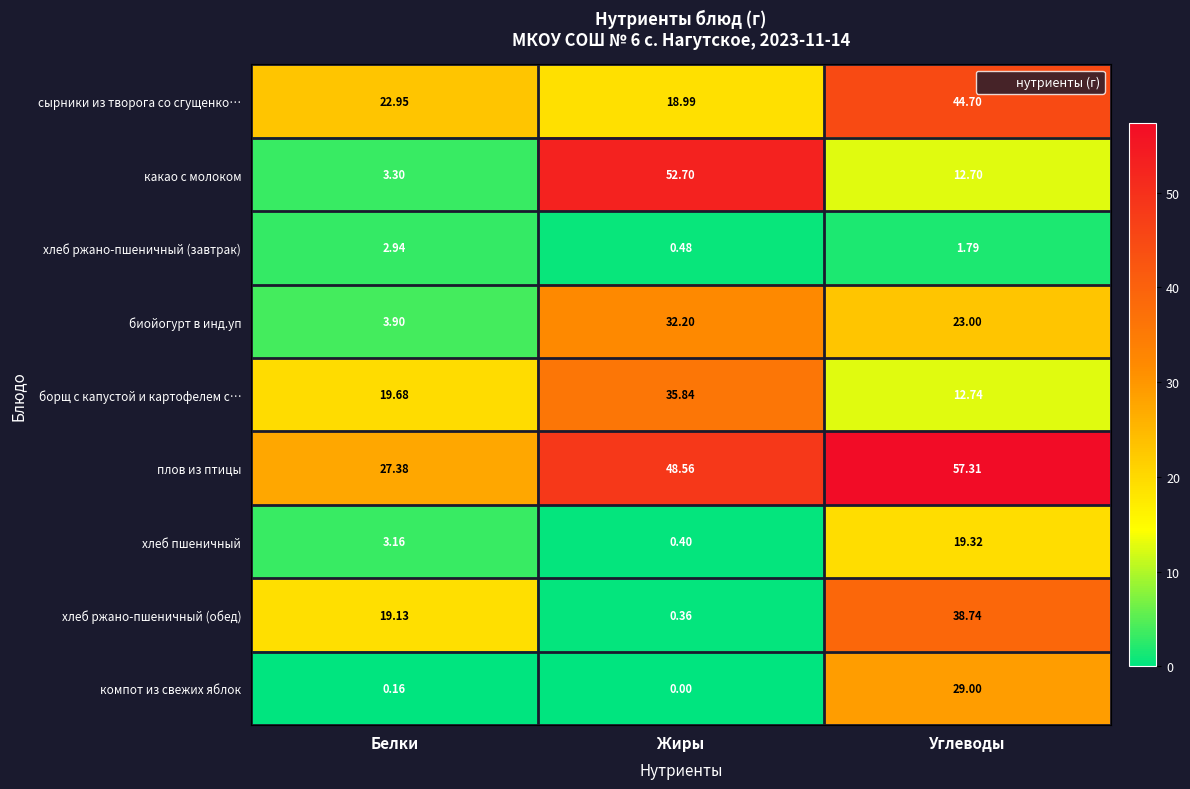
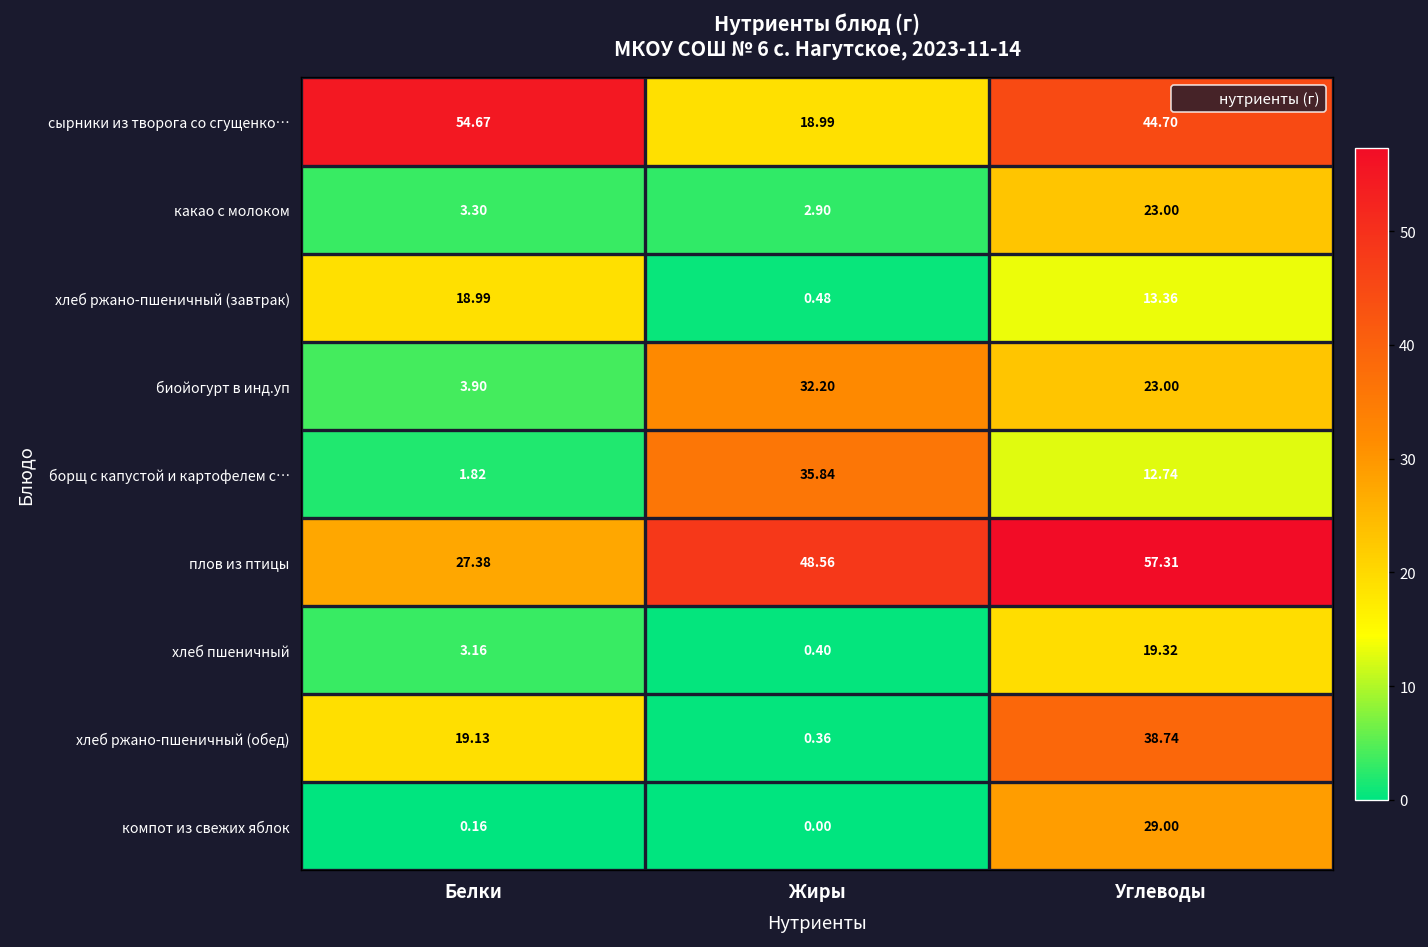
  {
    "сырники из творога со сгущенко…": {
-     "Белки": 22.95,
+     "Белки": 54.67,
      "Жиры": 18.99,
      "Углеводы": 44.70
    },
    "какао с молоком": {
      "Белки": 3.30,
-     "Жиры": 52.70,
-     "Углеводы": 12.70
+     "Жиры": 2.90,
+     "Углеводы": 23.00
    },
    "хлеб ржано-пшеничный (завтрак)": {
-     "Белки": 2.94,
+     "Белки": 18.99,
      "Жиры": 0.48,
-     "Углеводы": 1.79
+     "Углеводы": 13.36
    },
    "биойогурт в инд.уп": {
      "Белки": 3.90,
      "Жиры": 32.20,
      "Углеводы": 23.00
    },
    "борщ с капустой и картофелем с…": {
-     "Белки": 19.68,
+     "Белки": 1.82,
      "Жиры": 35.84,
      "Углеводы": 12.74
    },
    "плов из птицы": {
      "Белки": 27.38,
      "Жиры": 48.56,
      "Углеводы": 57.31
    },
    "хлеб пшеничный": {
      "Белки": 3.16,
      "Жиры": 0.40,
      "Углеводы": 19.32
    },
    "хлеб ржано-пшеничный (обед)": {
      "Белки": 19.13,
      "Жиры": 0.36,
      "Углеводы": 38.74
    },
    "компот из свежих яблок": {
      "Белки": 0.16,
      "Жиры": 0.00,
      "Углеводы": 29.00
    }
  }
